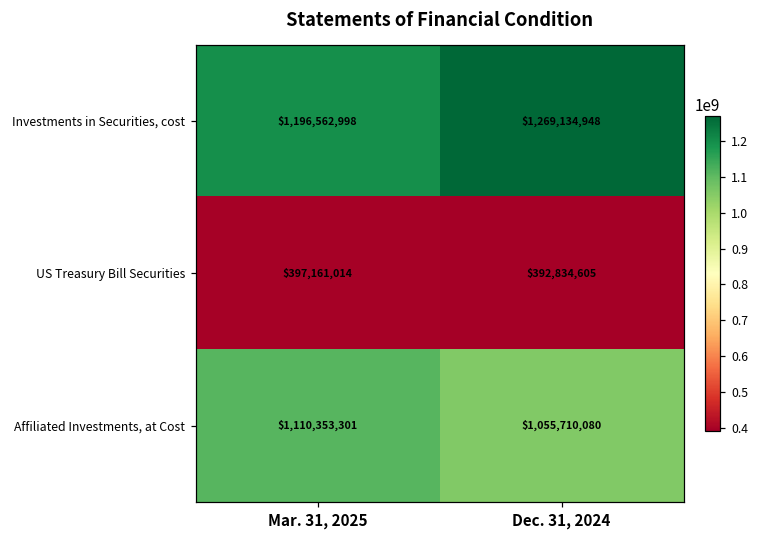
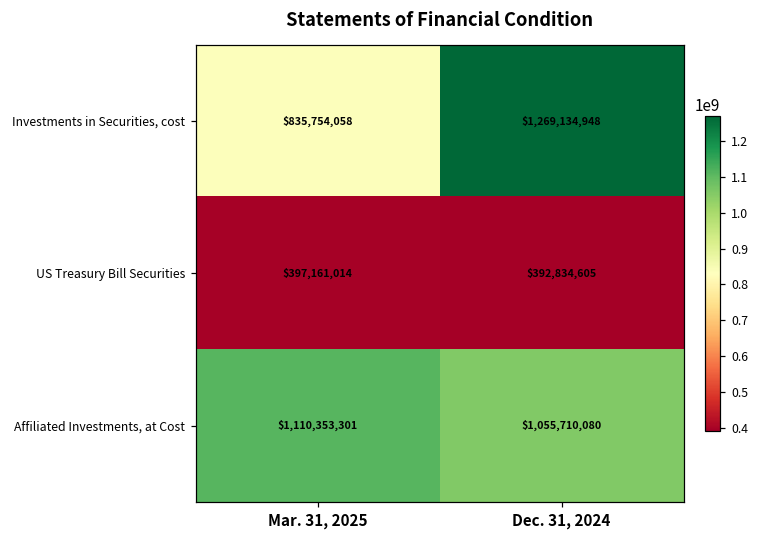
  {
    "Investments in Securities, cost": {
-     "Mar. 31, 2025": "$1,196,562,998",
+     "Mar. 31, 2025": "$835,754,058",
      "Dec. 31, 2024": "$1,269,134,948"
    },
    "US Treasury Bill Securities": {
      "Mar. 31, 2025": "$397,161,014",
      "Dec. 31, 2024": "$392,834,605"
    },
    "Affiliated Investments, at Cost": {
      "Mar. 31, 2025": "$1,110,353,301",
      "Dec. 31, 2024": "$1,055,710,080"
    }
  }
